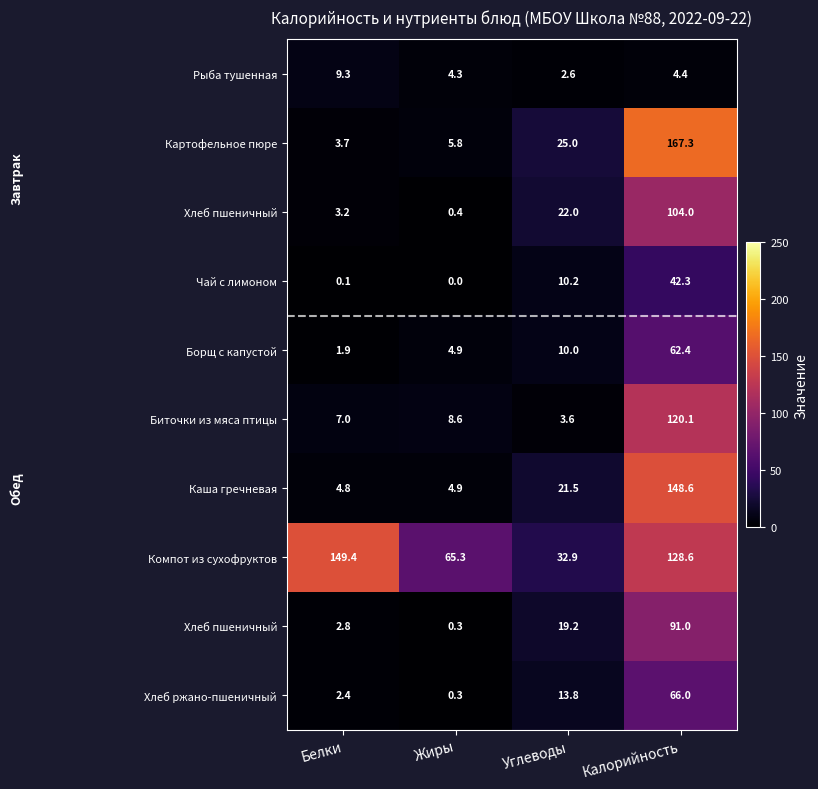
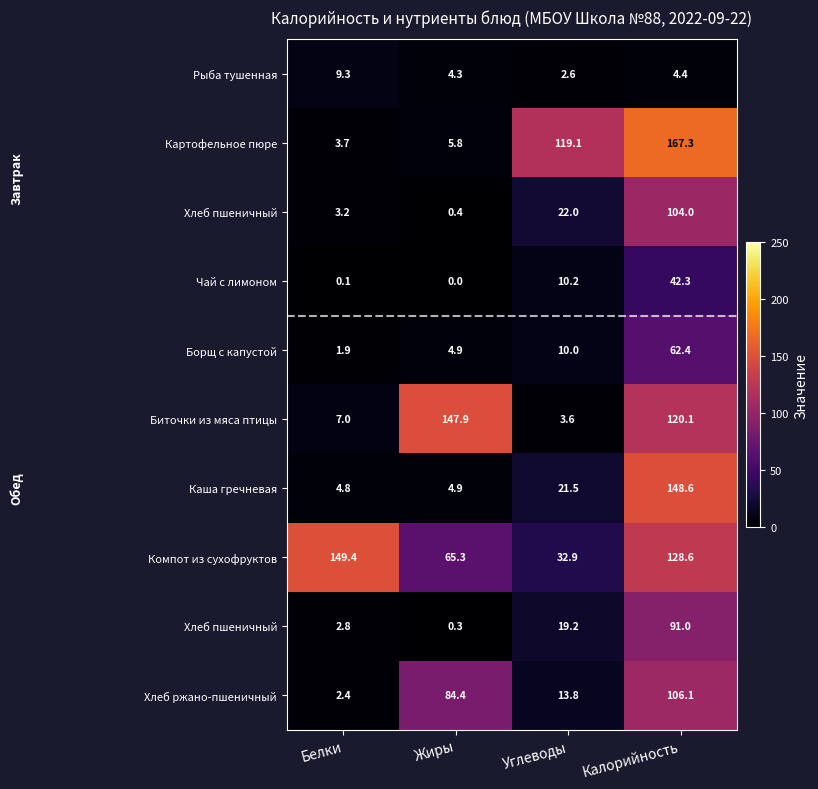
  {
    "Рыба тушенная": {
      "Белки": 9.3,
      "Жиры": 4.3,
      "Углеводы": 2.6,
      "Калорийность": 4.4
    },
    "Картофельное пюре": {
      "Белки": 3.7,
      "Жиры": 5.8,
-     "Углеводы": 25.0,
+     "Углеводы": 119.1,
      "Калорийность": 167.3
    },
    "Чай с лимоном": {
      "Белки": 0.1,
      "Жиры": 0.0,
      "Углеводы": 10.2,
      "Калорийность": 42.3
    },
    "Борщ с капустой": {
      "Белки": 1.9,
      "Жиры": 4.9,
      "Углеводы": 10.0,
      "Калорийность": 62.4
    },
    "Биточки из мяса птицы": {
      "Белки": 7.0,
-     "Жиры": 8.6,
+     "Жиры": 147.9,
      "Углеводы": 3.6,
      "Калорийность": 120.1
    },
    "Каша гречневая": {
      "Белки": 4.8,
      "Жиры": 4.9,
      "Углеводы": 21.5,
      "Калорийность": 148.6
    },
    "Компот из сухофруктов": {
      "Белки": 149.4,
      "Жиры": 65.3,
      "Углеводы": 32.9,
      "Калорийность": 128.6
    },
    "Хлеб ржано-пшеничный": {
      "Белки": 2.4,
-     "Жиры": 0.3,
+     "Жиры": 84.4,
      "Углеводы": 13.8,
-     "Калорийность": 66.0
+     "Калорийность": 106.1
    }
  }
